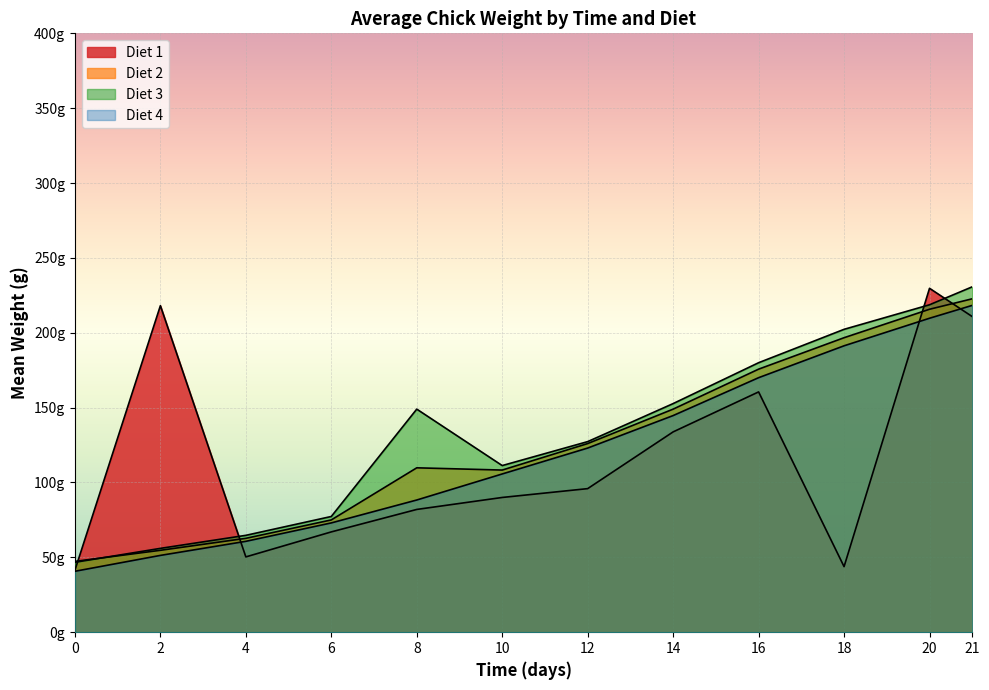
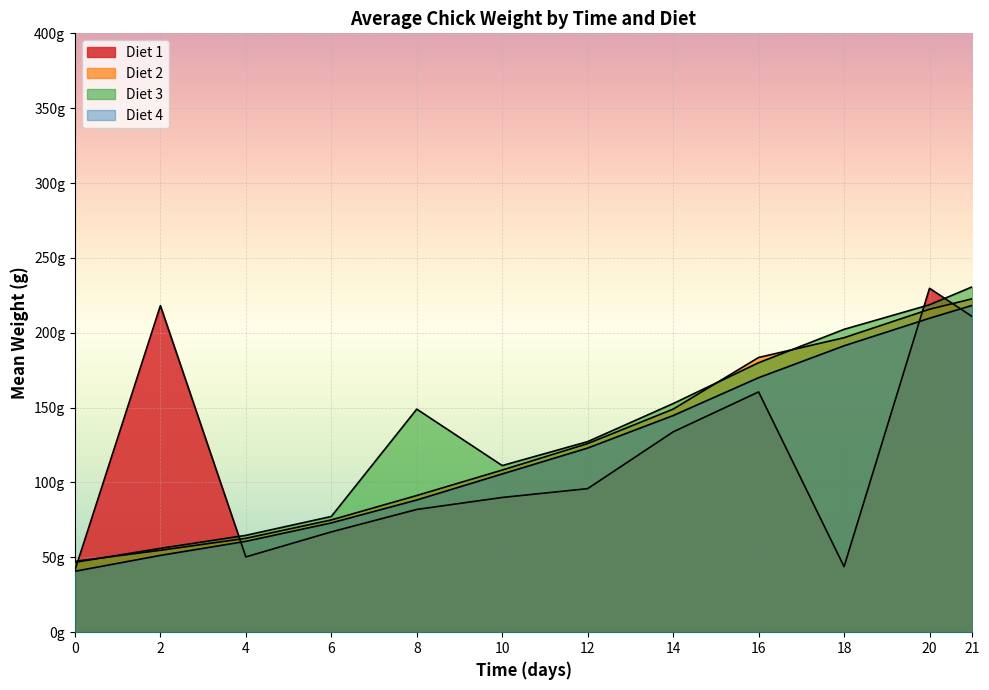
  {
    "Diet 1": {
      "2": "218g",
      "4": "50g",
      "6": "67g",
      "8": "82g",
      "10": "90g",
      "12": "96g",
      "14": "134g",
      "16": "161g",
      "18": "44g",
      "20": "230g",
      "21": "211g"
    },
    "Diet 2": {
      "4": "63g",
      "6": "75g",
-     "8": "110g",
+     "8": "91g",
      "10": "108g",
      "14": "149g",
-     "16": "176g",
+     "16": "184g",
      "18": "197g",
      "20": "216g",
      "21": "223g"
    },
    "Diet 3": {
      "4": "65g",
      "6": "77g",
      "8": "149g",
      "10": "111g",
      "14": "153g",
      "16": "180g",
      "18": "202g",
      "20": "219g",
      "21": "231g"
    },
    "Diet 4": {
      "2": "51g",
      "4": "61g",
      "6": "73g",
      "8": "88g",
      "10": "106g",
      "12": "123g",
      "14": "145g",
      "16": "170g",
      "18": "191g",
      "20": "210g",
      "21": "218g"
    }
  }
